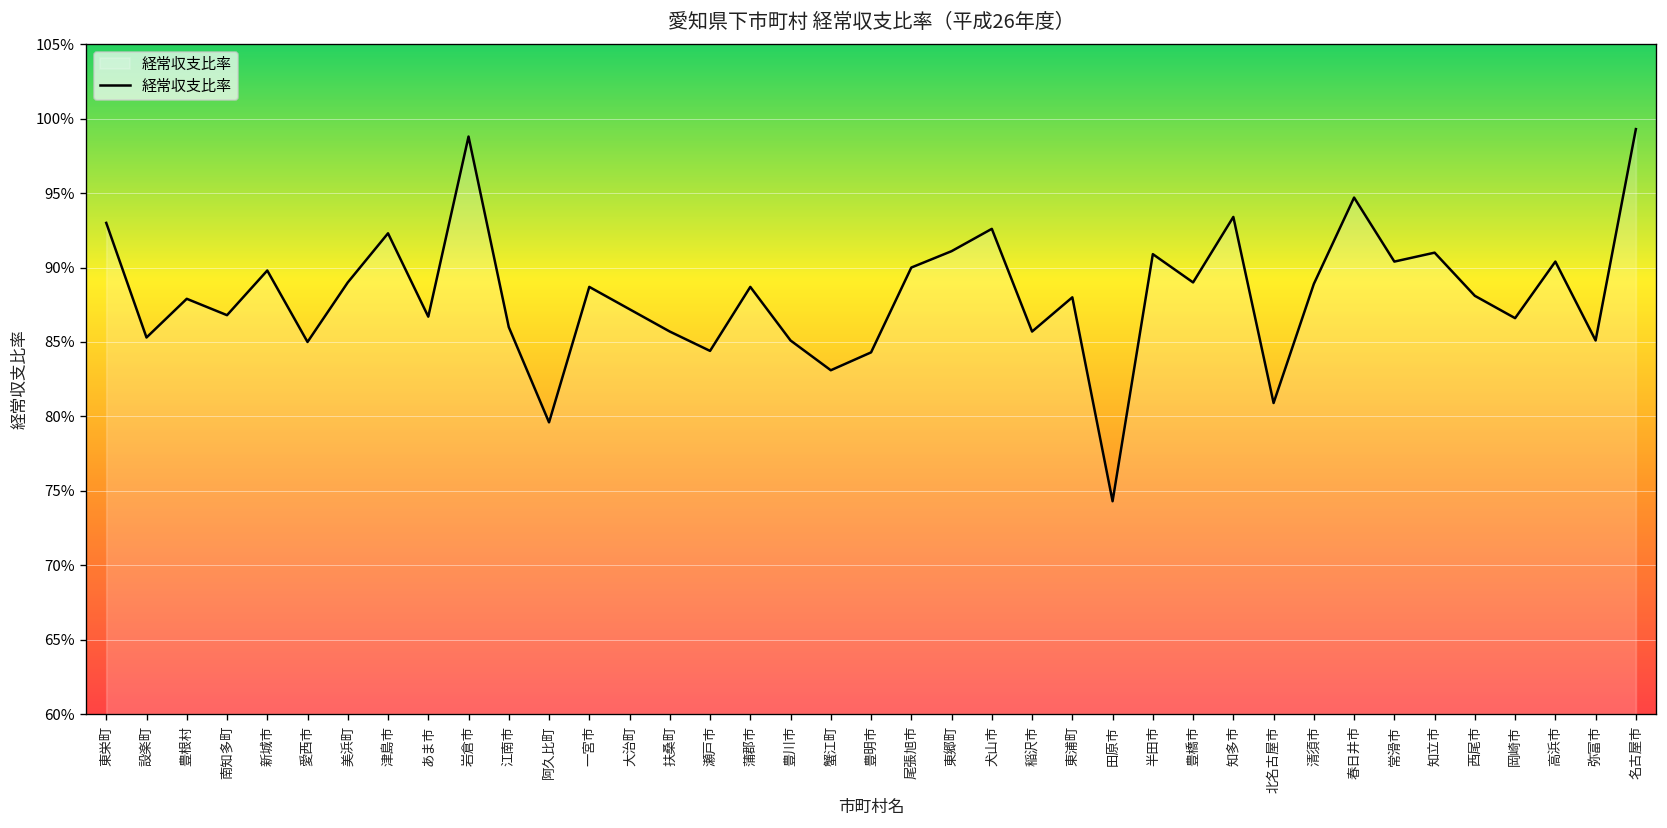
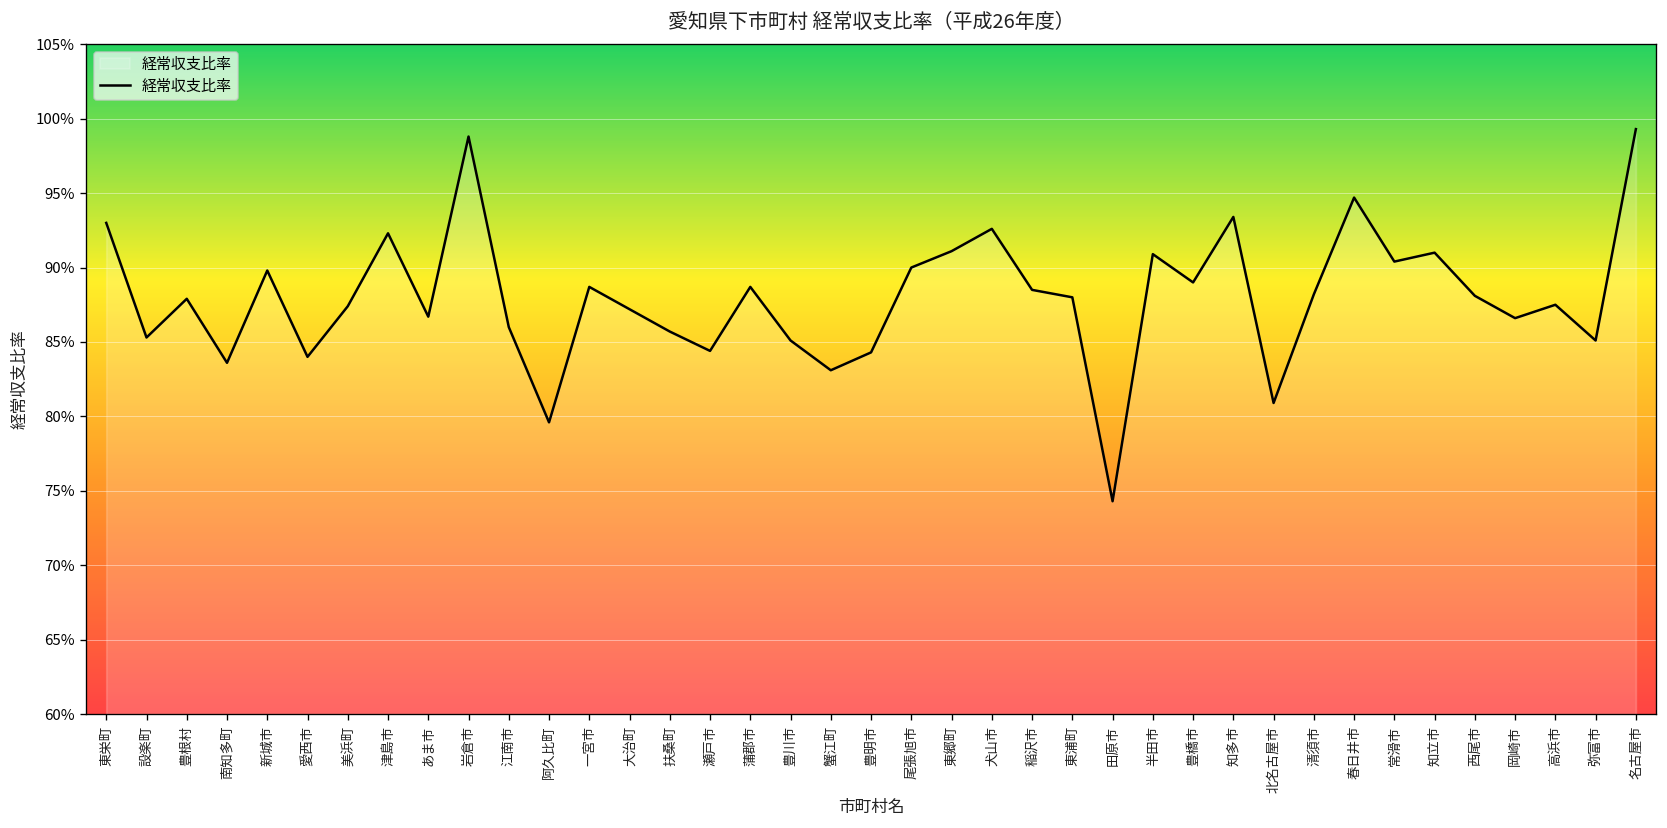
  {
    "東栄町": "93.0%",
    "設楽町": "85.3%",
    "豊根村": "87.9%",
-   "南知多町": "86.8%",
+   "南知多町": "83.6%",
    "新城市": "89.8%",
-   "愛西市": "85%",
-   "美浜町": "89.0%",
+   "愛西市": "84%",
+   "美浜町": "87.4%",
    "津島市": "92.3%",
    "あま市": "86.7%",
    "岩倉市": "98.8%",
    "江南市": "86.0%",
    "阿久比町": "79.6%",
    "一宮市": "88.7%",
    "大治町": "87.2%",
    "扶桑町": "85.7%",
    "瀬戸市": "84.4%",
    "蒲郡市": "88.7%",
    "豊川市": "85.1%",
    "蟹江町": "83.1%",
    "豊明市": "84.3%",
    "尾張旭市": "90.0%",
    "東郷町": "91.1%",
    "犬山市": "92.6%",
-   "稲沢市": "85.7%",
+   "稲沢市": "88.5%",
    "東浦町": "88.0%",
    "田原市": "74.3%",
    "半田市": "90.9%",
    "豊橋市": "89.0%",
    "知多市": "93.4%",
    "北名古屋市": "80.9%",
-   "清須市": "88.9%",
+   "清須市": "88.2%",
    "春日井市": "94.7%",
    "常滑市": "90.4%",
    "知立市": "91.0%",
    "西尾市": "88.1%",
    "岡崎市": "86.6%",
-   "高浜市": "90.4%",
+   "高浜市": "87.5%",
    "弥富市": "85.1%",
    "名古屋市": "99.3%"
  }
